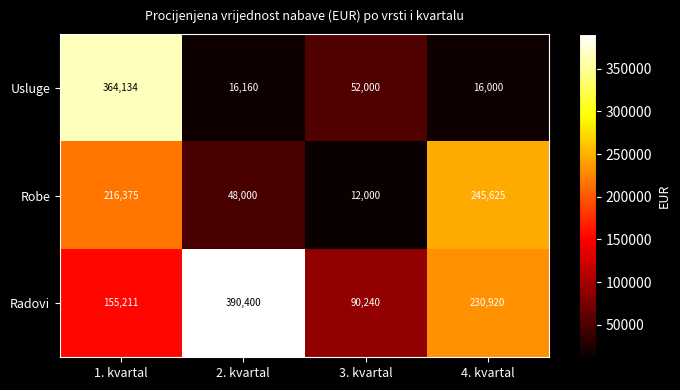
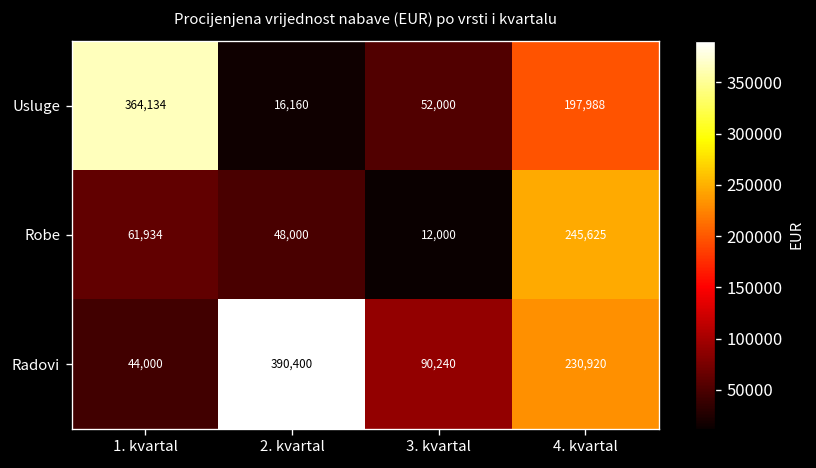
  {
    "Usluge": {
      "1. kvartal": "364,134",
      "2. kvartal": "16,160",
      "3. kvartal": "52,000",
-     "4. kvartal": "16,000"
+     "4. kvartal": "197,988"
    },
    "Robe": {
-     "1. kvartal": "216,375",
+     "1. kvartal": "61,934",
      "2. kvartal": "48,000",
      "3. kvartal": "12,000",
      "4. kvartal": "245,625"
    },
    "Radovi": {
-     "1. kvartal": "155,211",
+     "1. kvartal": "44,000",
      "2. kvartal": "390,400",
      "3. kvartal": "90,240",
      "4. kvartal": "230,920"
    }
  }
